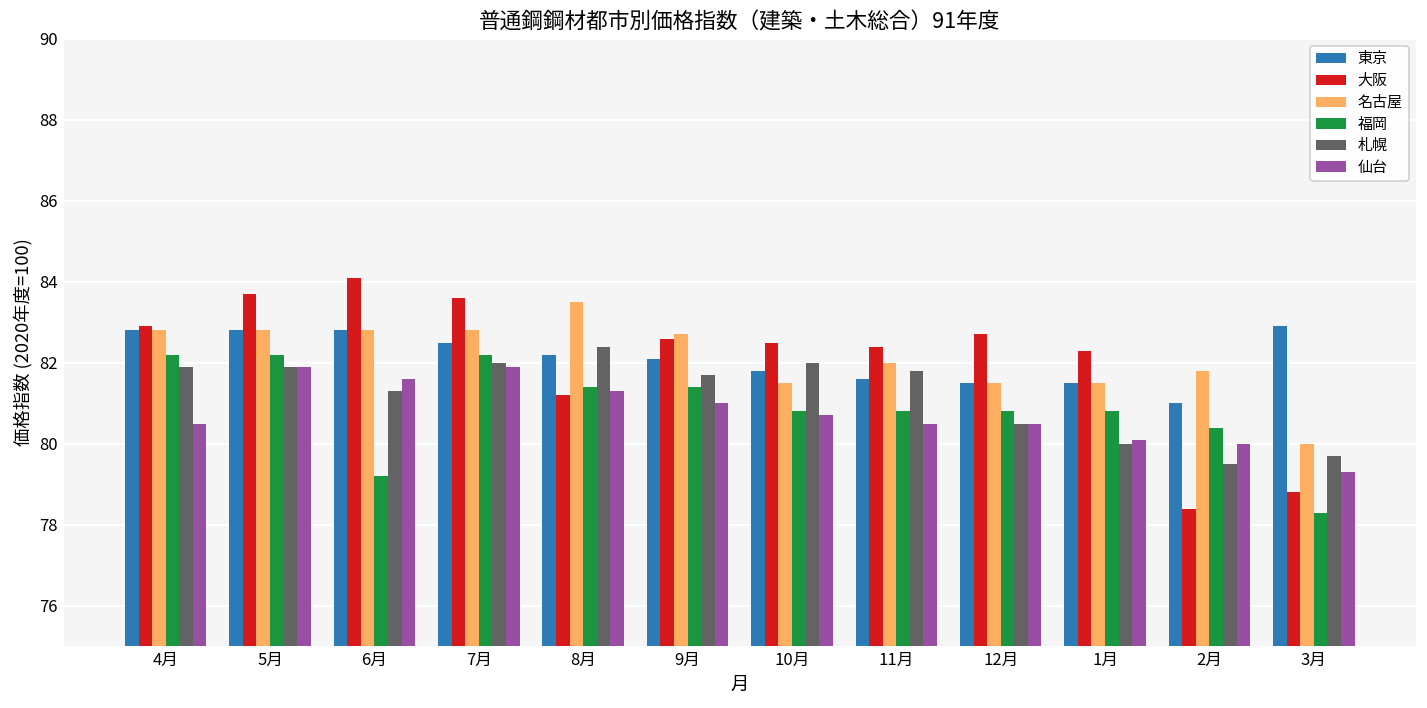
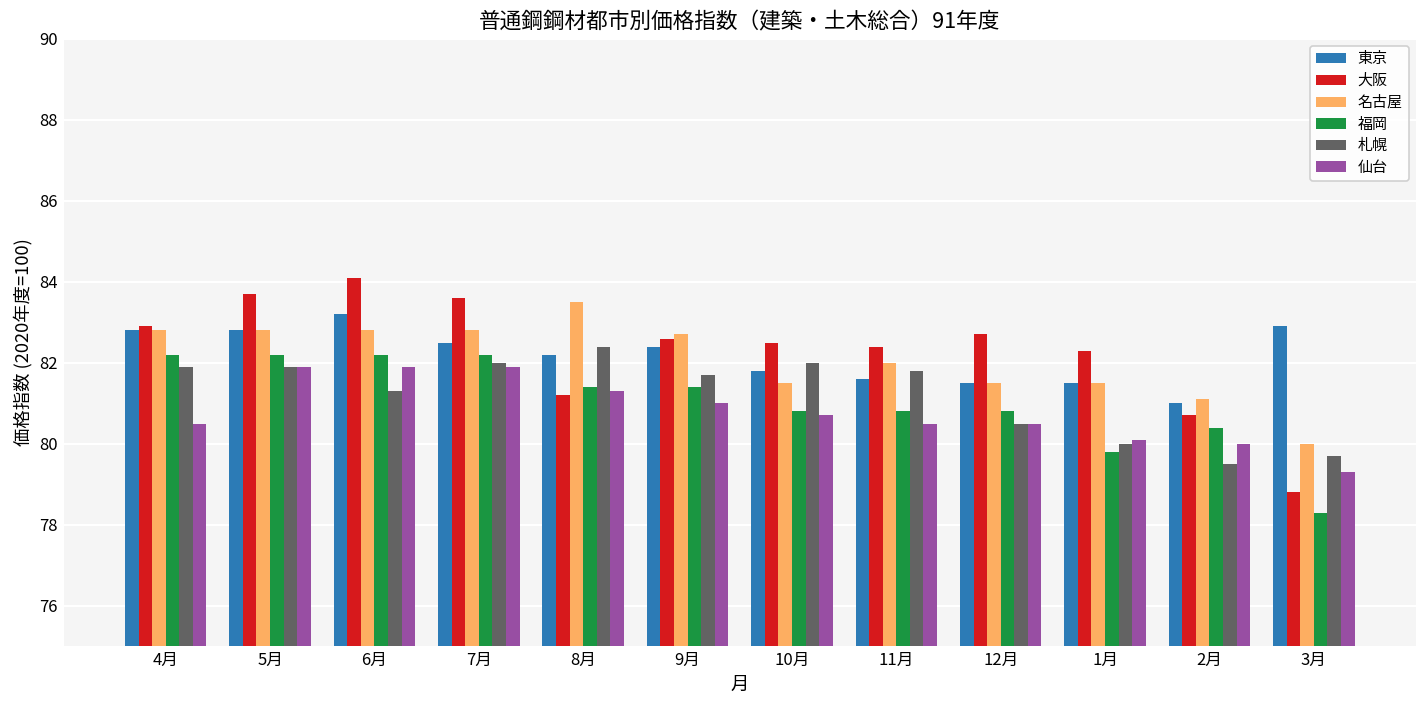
  {
    "東京": {
      "4月": 82.8,
      "5月": 82.8,
-     "6月": 82.8,
+     "6月": 83.2,
      "7月": 82.5,
      "8月": 82.2,
-     "9月": 82.1,
+     "9月": 82.4,
      "10月": 81.8,
      "11月": 81.6,
      "12月": 81.5,
      "1月": 81.5,
      "2月": 81.0,
      "3月": 82.9
    },
    "大阪": {
      "4月": 82.9,
      "5月": 83.7,
      "6月": 84.1,
      "7月": 83.6,
      "8月": 81.2,
      "9月": 82.6,
      "10月": 82.5,
      "11月": 82.4,
      "12月": 82.7,
      "1月": 82.3,
-     "2月": 78.4,
+     "2月": 80.7,
      "3月": 78.8
    },
    "名古屋": {
      "4月": 82.8,
      "5月": 82.8,
      "6月": 82.8,
      "7月": 82.8,
      "8月": 83.5,
      "9月": 82.7,
      "10月": 81.5,
      "11月": 82.0,
      "12月": 81.5,
      "1月": 81.5,
-     "2月": 81.8,
+     "2月": 81.1,
      "3月": 80.0
    },
    "福岡": {
      "4月": 82.2,
      "5月": 82.2,
-     "6月": 79.2,
+     "6月": 82.2,
      "7月": 82.2,
      "8月": 81.4,
      "9月": 81.4,
      "10月": 80.8,
      "11月": 80.8,
      "12月": 80.8,
-     "1月": 80.8,
+     "1月": 79.8,
      "2月": 80.4,
      "3月": 78.3
    },
    "札幌": {
      "4月": 81.9,
      "5月": 81.9,
      "6月": 81.3,
      "7月": 82.0,
      "8月": 82.4,
      "9月": 81.7,
      "10月": 82.0,
      "11月": 81.8,
      "12月": 80.5,
      "1月": 80.0,
      "2月": 79.5,
      "3月": 79.7
    },
    "仙台": {
      "4月": 80.5,
      "5月": 81.9,
-     "6月": 81.6,
+     "6月": 81.9,
      "7月": 81.9,
      "8月": 81.3,
      "9月": 81.0,
      "10月": 80.7,
      "11月": 80.5,
      "12月": 80.5,
      "1月": 80.1,
      "2月": 80.0,
      "3月": 79.3
    }
  }
